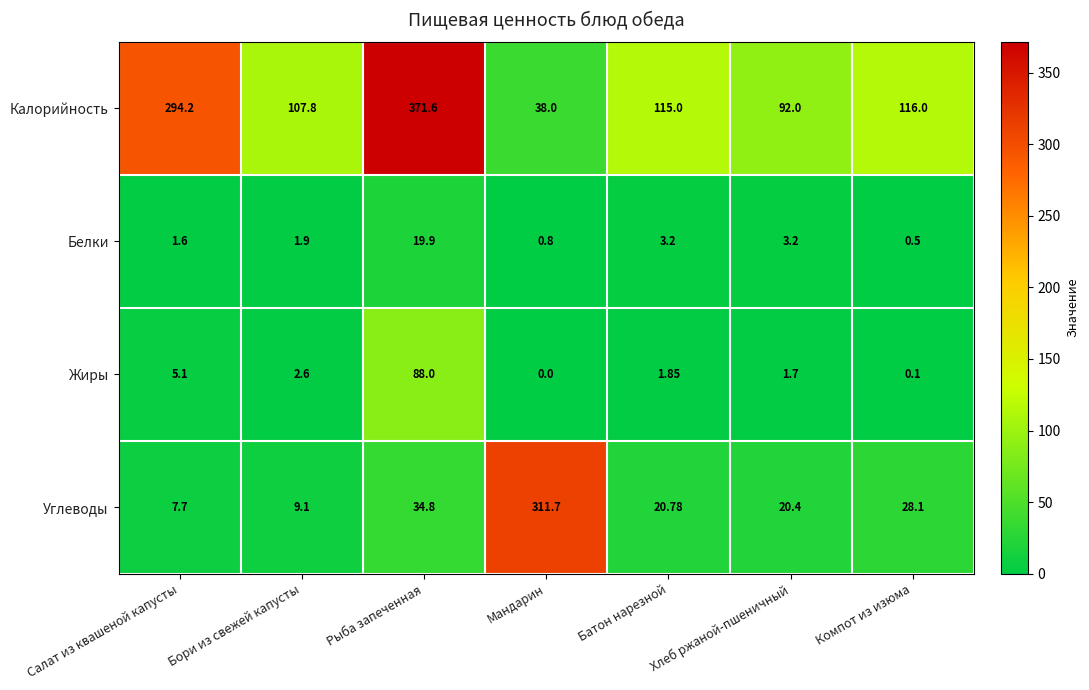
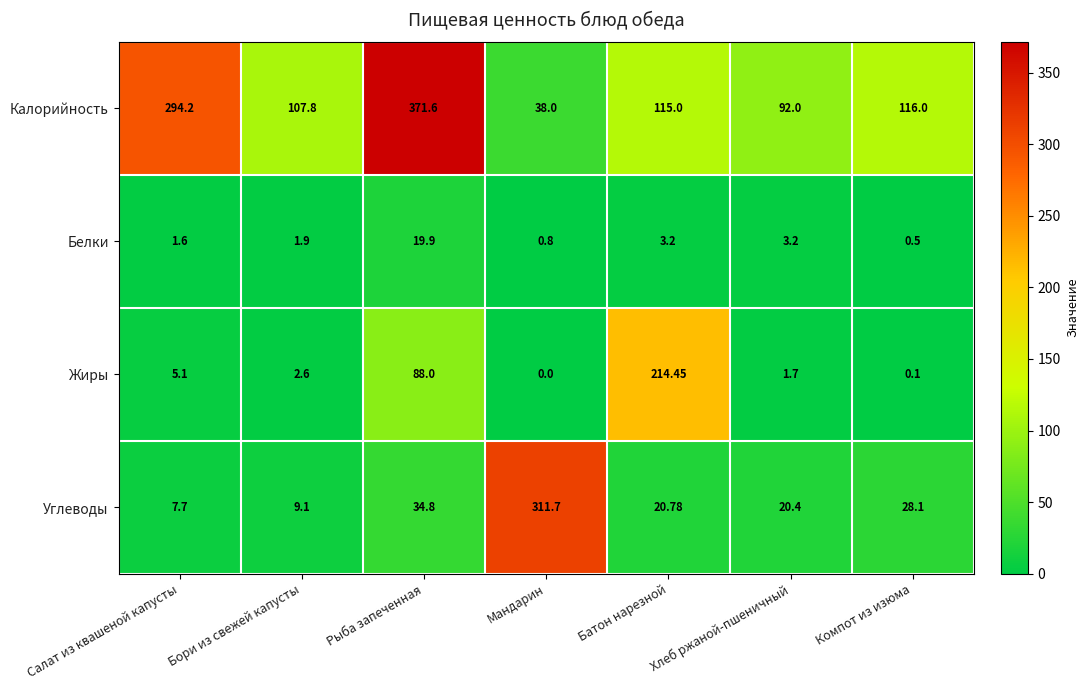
  {
    "Калорийность": {
      "Салат из квашеной капусты": 294.2,
      "Бори из свежей капусты": 107.8,
      "Рыба запеченная": 371.6,
      "Мандарин": 38.0,
      "Батон нарезной": 115.0,
      "Хлеб ржаной-пшеничный": 92.0,
      "Компот из изюма": 116.0
    },
    "Белки": {
      "Салат из квашеной капусты": 1.6,
      "Бори из свежей капусты": 1.9,
      "Рыба запеченная": 19.9,
      "Мандарин": 0.8,
      "Батон нарезной": 3.2,
      "Хлеб ржаной-пшеничный": 3.2,
      "Компот из изюма": 0.5
    },
    "Жиры": {
      "Салат из квашеной капусты": 5.1,
      "Бори из свежей капусты": 2.6,
      "Рыба запеченная": 88.0,
      "Мандарин": 0.0,
-     "Батон нарезной": 1.85,
+     "Батон нарезной": 214.45,
      "Хлеб ржаной-пшеничный": 1.7,
      "Компот из изюма": 0.1
    },
    "Углеводы": {
      "Салат из квашеной капусты": 7.7,
      "Бори из свежей капусты": 9.1,
      "Рыба запеченная": 34.8,
      "Мандарин": 311.7,
      "Батон нарезной": 20.78,
      "Хлеб ржаной-пшеничный": 20.4,
      "Компот из изюма": 28.1
    }
  }
